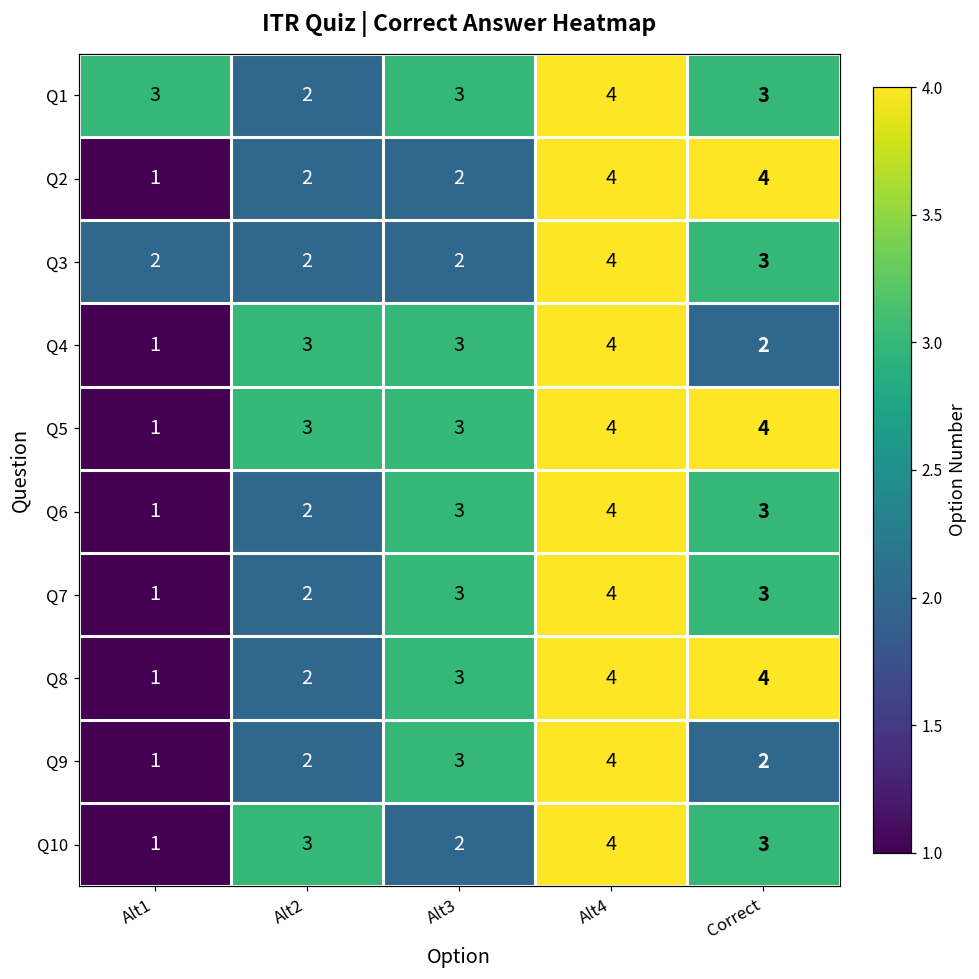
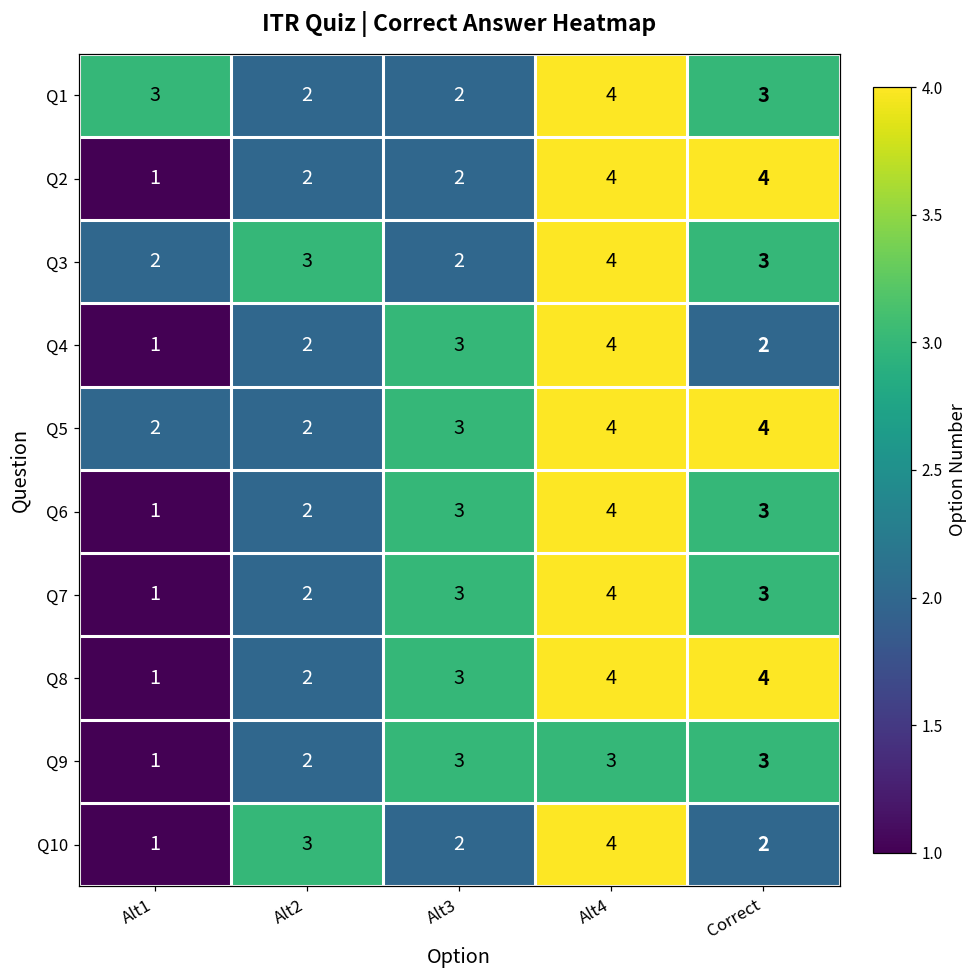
  {
    "Q1": {
      "Alt1": 3,
      "Alt2": 2,
-     "Alt3": 3,
+     "Alt3": 2,
      "Alt4": 4,
      "Correct": 3
    },
    "Q2": {
      "Alt1": 1,
      "Alt2": 2,
      "Alt3": 2,
      "Alt4": 4,
      "Correct": 4
    },
    "Q3": {
      "Alt1": 2,
-     "Alt2": 2,
+     "Alt2": 3,
      "Alt3": 2,
      "Alt4": 4,
      "Correct": 3
    },
    "Q4": {
      "Alt1": 1,
-     "Alt2": 3,
+     "Alt2": 2,
      "Alt3": 3,
      "Alt4": 4,
      "Correct": 2
    },
    "Q5": {
-     "Alt1": 1,
-     "Alt2": 3,
+     "Alt1": 2,
+     "Alt2": 2,
      "Alt3": 3,
      "Alt4": 4,
      "Correct": 4
    },
    "Q6": {
      "Alt1": 1,
      "Alt2": 2,
      "Alt3": 3,
      "Alt4": 4,
      "Correct": 3
    },
    "Q7": {
      "Alt1": 1,
      "Alt2": 2,
      "Alt3": 3,
      "Alt4": 4,
      "Correct": 3
    },
    "Q8": {
      "Alt1": 1,
      "Alt2": 2,
      "Alt3": 3,
      "Alt4": 4,
      "Correct": 4
    },
    "Q9": {
      "Alt1": 1,
      "Alt2": 2,
      "Alt3": 3,
-     "Alt4": 4,
-     "Correct": 2
+     "Alt4": 3,
+     "Correct": 3
    },
    "Q10": {
      "Alt1": 1,
      "Alt2": 3,
      "Alt3": 2,
      "Alt4": 4,
-     "Correct": 3
+     "Correct": 2
    }
  }
